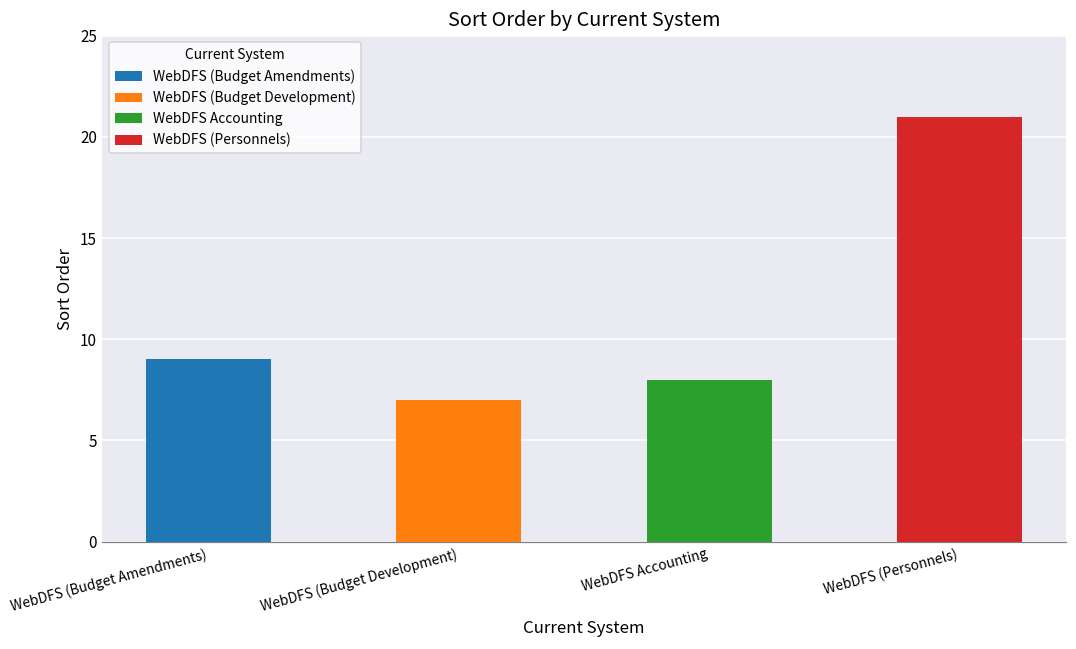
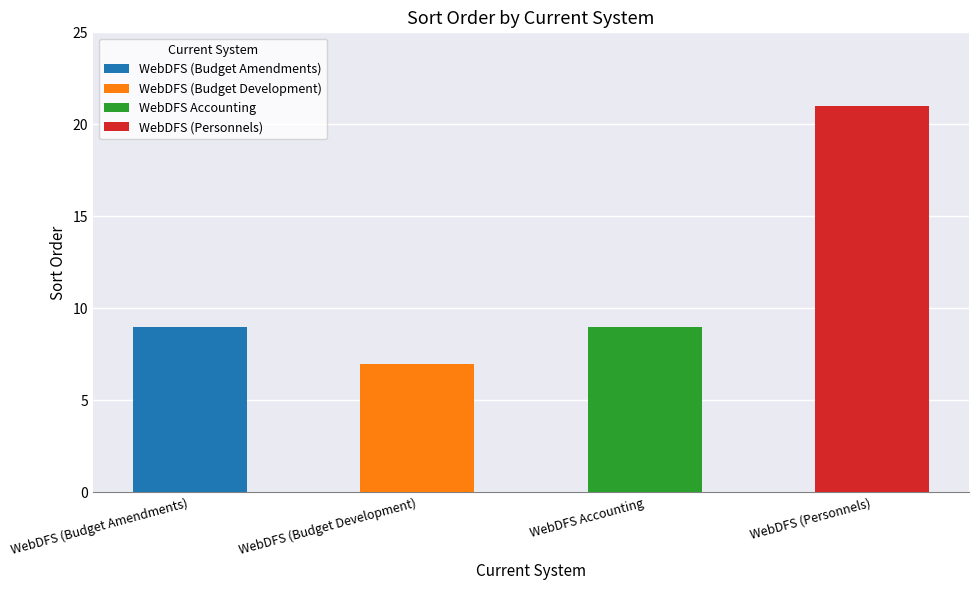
  {
    "WebDFS (Budget Amendments)": 9,
    "WebDFS (Budget Development)": 7,
-   "WebDFS Accounting": 8,
+   "WebDFS Accounting": 9,
    "WebDFS (Personnels)": 21
  }
